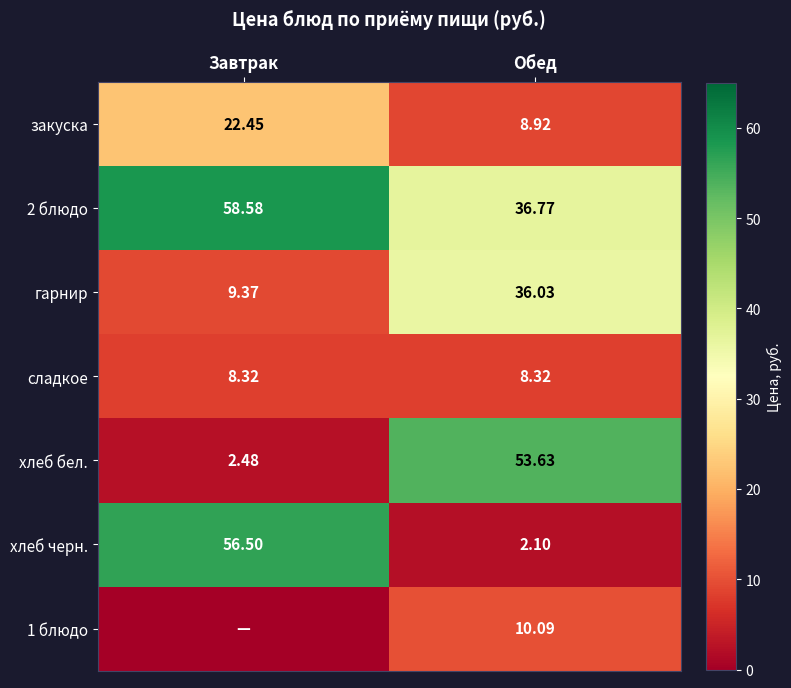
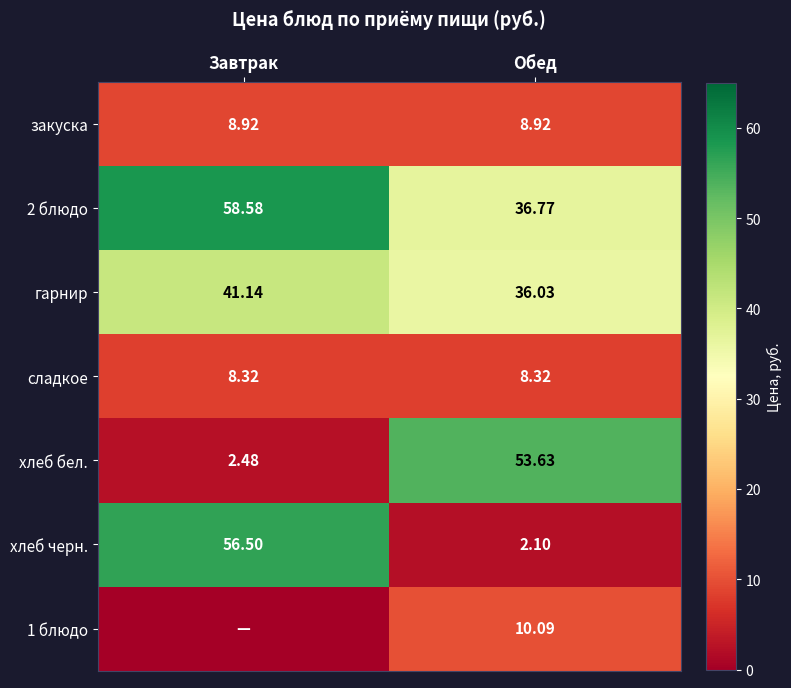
  {
    "закуска": {
-     "Завтрак": 22.45,
+     "Завтрак": 8.92,
      "Обед": 8.92
    },
    "2 блюдо": {
      "Завтрак": 58.58,
      "Обед": 36.77
    },
    "гарнир": {
-     "Завтрак": 9.37,
+     "Завтрак": 41.14,
      "Обед": 36.03
    },
    "сладкое": {
      "Завтрак": 8.32,
      "Обед": 8.32
    },
    "хлеб бел.": {
      "Завтрак": 2.48,
      "Обед": 53.63
    },
    "хлеб черн.": {
      "Завтрак": 56.50,
      "Обед": 2.10
    },
    "1 блюдо": {
      "Обед": 10.09
    }
  }
